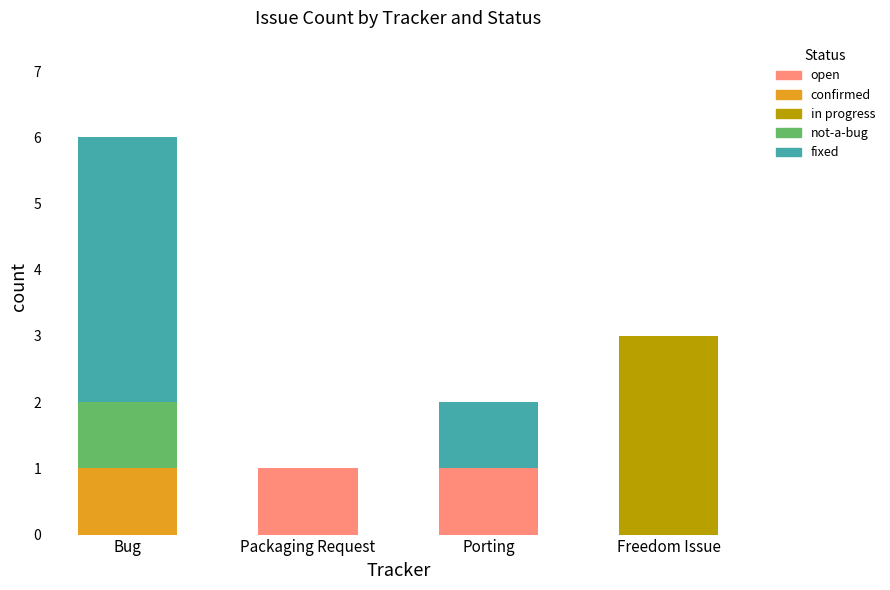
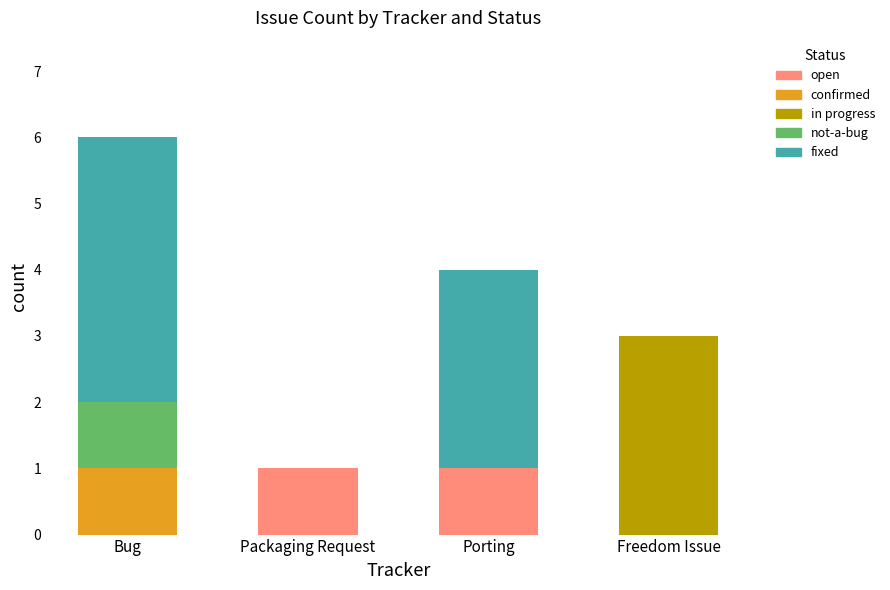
  {
    "open": {
      "Bug": 0,
      "Packaging Request": 1,
      "Porting": 1,
      "Freedom Issue": 0
    },
    "fixed": {
      "Bug": 4,
      "Packaging Request": 0,
-     "Porting": 1,
+     "Porting": 3,
      "Freedom Issue": 0
    }
  }
